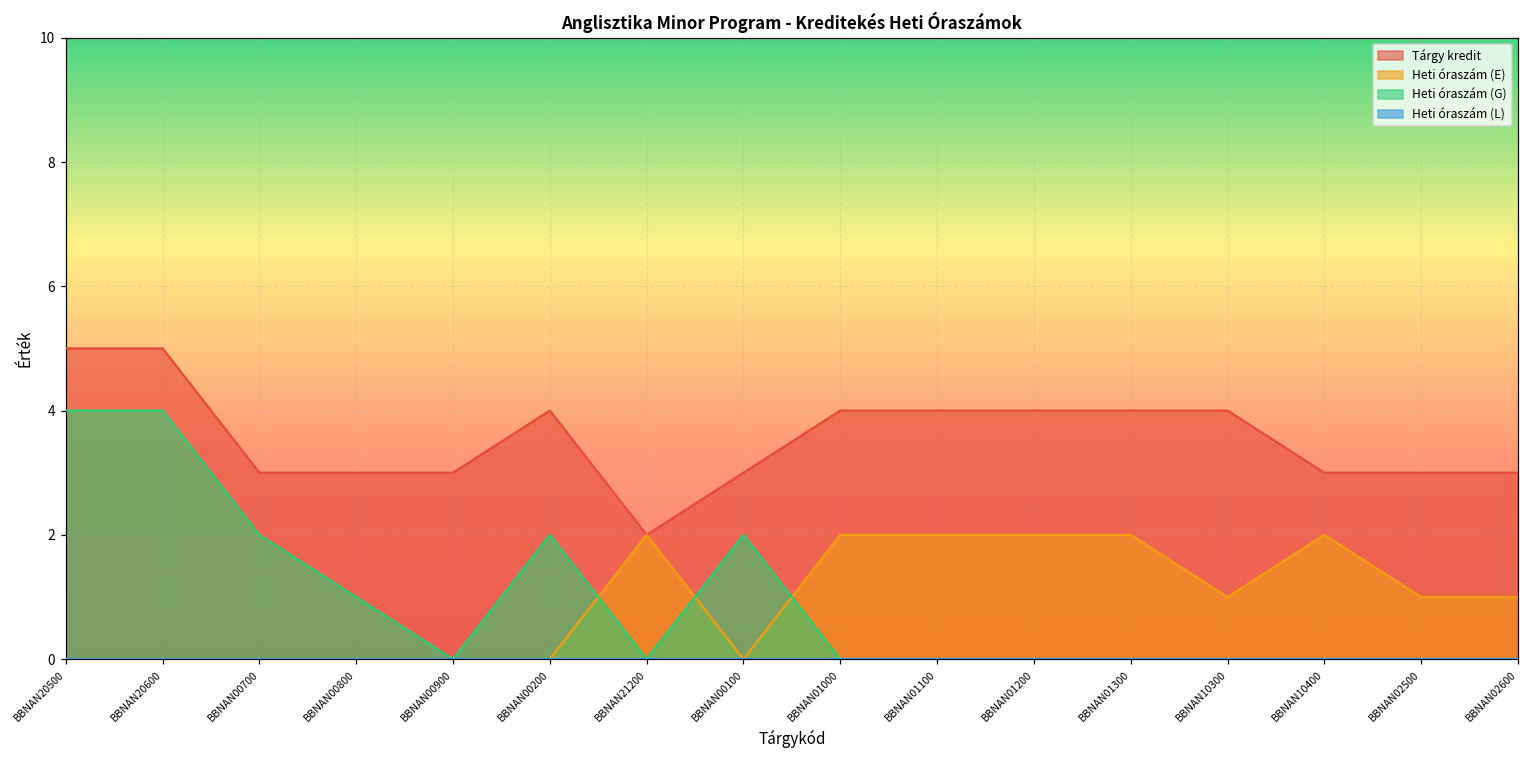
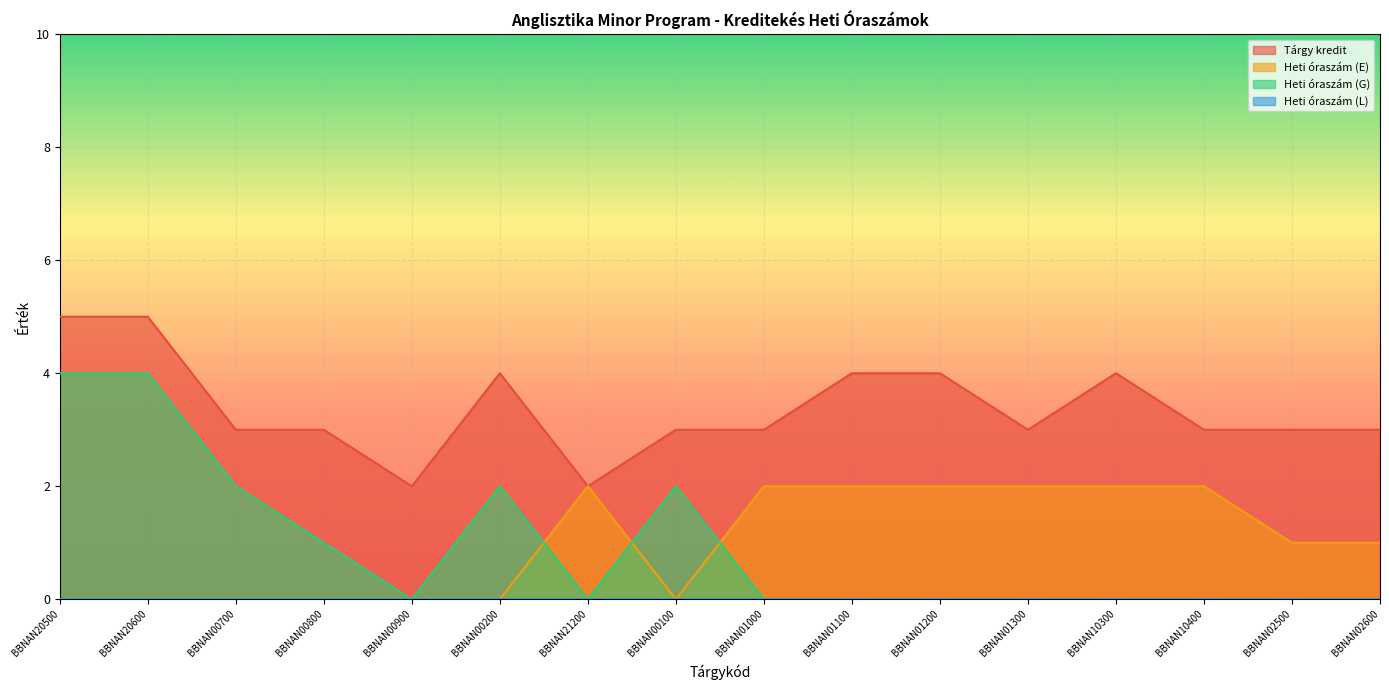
  {
    "Tárgy kredit": {
      "BBNAN20500": 5,
      "BBNAN20600": 5,
      "BBNAN00700": 3,
      "BBNAN00800": 3,
-     "BBNAN00900": 3,
+     "BBNAN00900": 2,
      "BBNAN00200": 4,
      "BBNAN00100": 3,
-     "BBNAN01000": 4,
+     "BBNAN01000": 3,
      "BBNAN01100": 4,
      "BBNAN01200": 4,
-     "BBNAN01300": 4,
+     "BBNAN01300": 3,
      "BBNAN10300": 4,
      "BBNAN10400": 3,
      "BBNAN02500": 3,
      "BBNAN02600": 3
    },
    "Heti óraszám (E)": {
      "BBNAN01000": 2,
      "BBNAN01100": 2,
      "BBNAN01200": 2,
      "BBNAN01300": 2,
-     "BBNAN10300": 1,
+     "BBNAN10300": 2,
      "BBNAN10400": 2,
      "BBNAN02500": 1,
      "BBNAN02600": 1
    },
    "Heti óraszám (G)": {
      "BBNAN20500": 4,
      "BBNAN20600": 4,
      "BBNAN00700": 2,
      "BBNAN00800": 1,
      "BBNAN00200": 2,
      "BBNAN00100": 2
    }
  }
